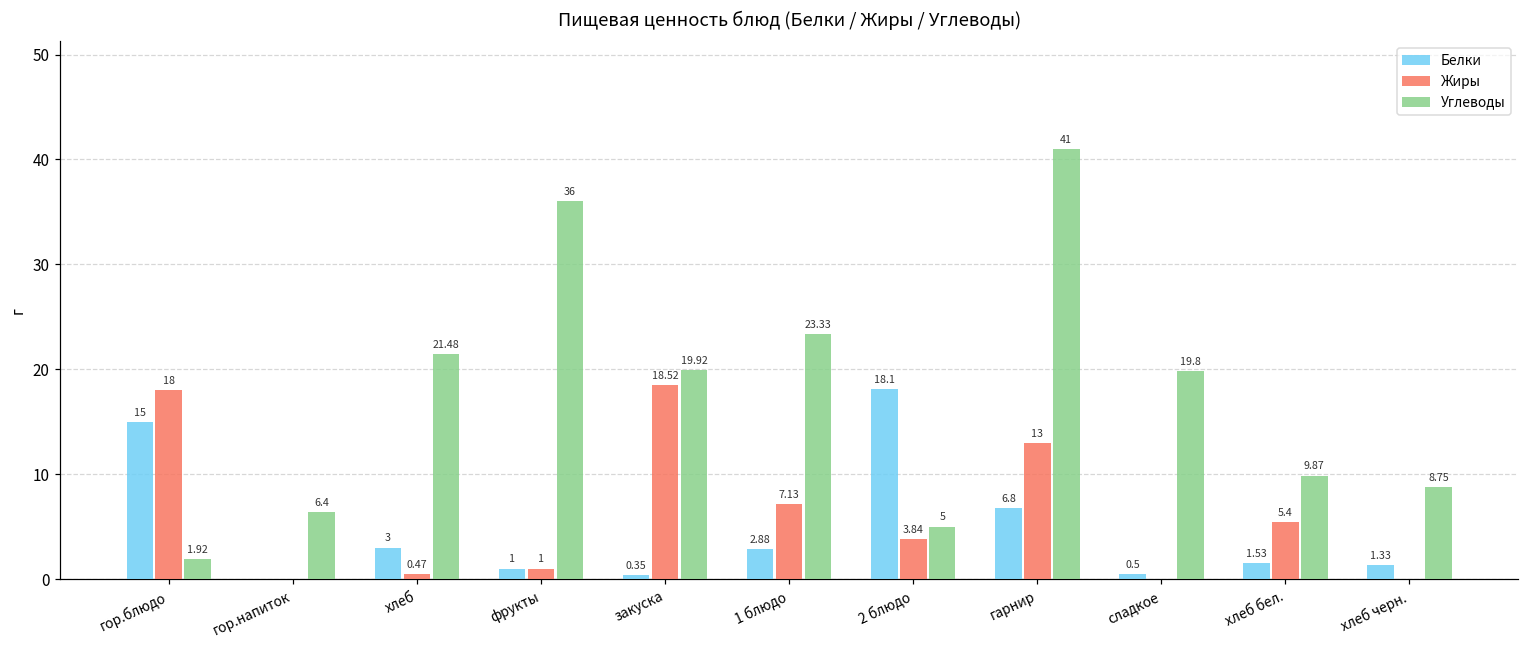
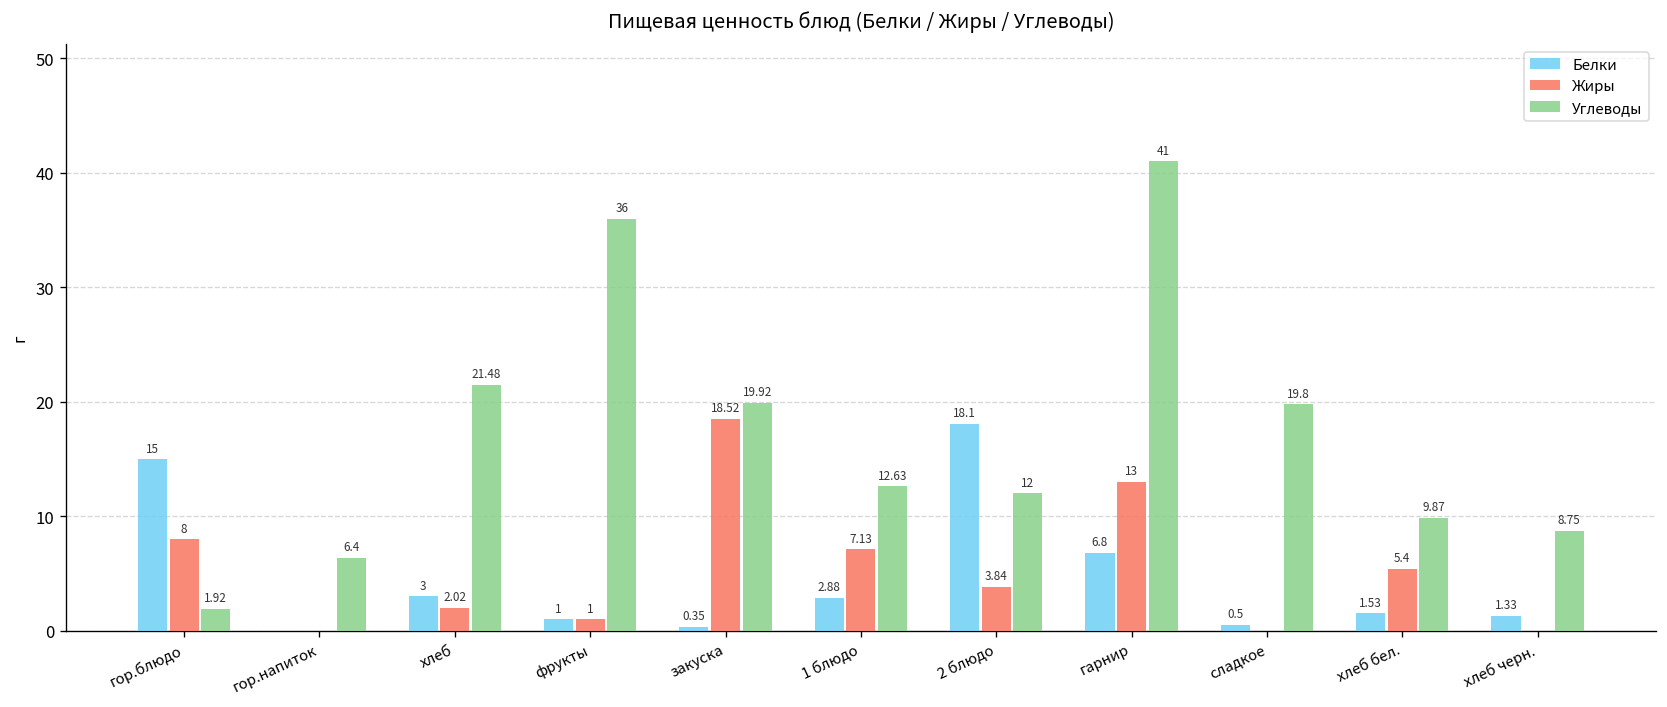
  {
    "Белки": {
      "гор.блюдо": 15,
      "хлеб": 3,
      "фрукты": 1,
      "закуска": 0.35,
      "1 блюдо": 2.88,
      "2 блюдо": 18.1,
      "гарнир": 6.8,
      "сладкое": 0.5,
      "хлеб бел.": 1.53,
      "хлеб черн.": 1.33
    },
    "Жиры": {
-     "гор.блюдо": 18,
-     "хлеб": 0.47,
+     "гор.блюдо": 8,
+     "хлеб": 2.02,
      "фрукты": 1,
      "закуска": 18.52,
      "1 блюдо": 7.13,
      "2 блюдо": 3.84,
      "гарнир": 13,
      "хлеб бел.": 5.4
    },
    "Углеводы": {
      "гор.блюдо": 1.92,
      "гор.напиток": 6.4,
      "хлеб": 21.48,
      "фрукты": 36,
      "закуска": 19.92,
-     "1 блюдо": 23.33,
-     "2 блюдо": 5,
+     "1 блюдо": 12.63,
+     "2 блюдо": 12,
      "гарнир": 41,
      "сладкое": 19.8,
      "хлеб бел.": 9.87,
      "хлеб черн.": 8.75
    }
  }
